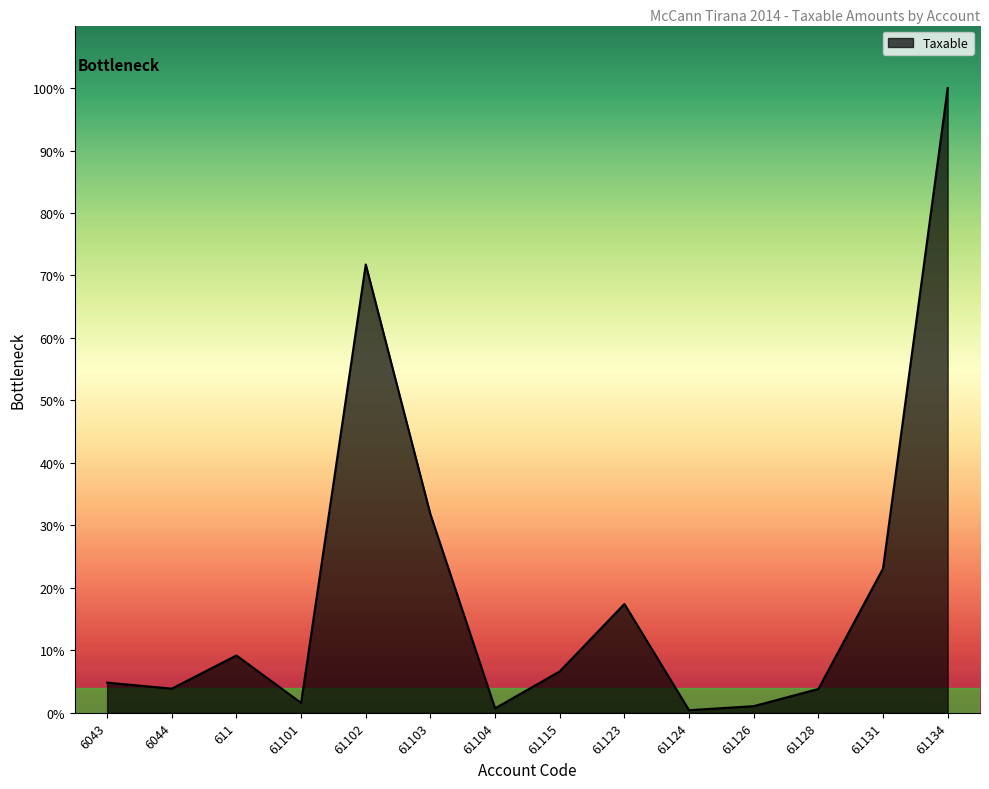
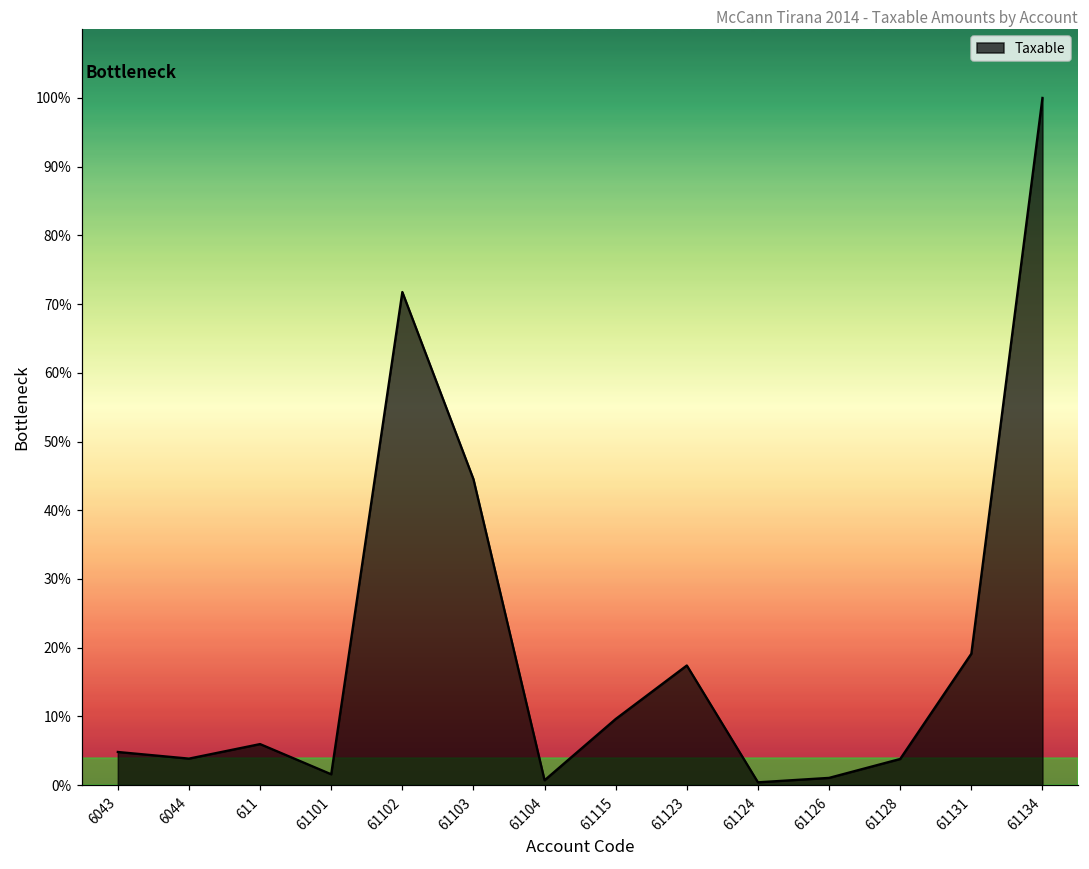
  {
    "6043": "5%",
-   "611": "9%",
+   "611": "6%",
    "61102": "72%",
-   "61103": "32%",
-   "61115": "7%",
+   "61103": "45%",
+   "61115": "10%",
    "61123": "17%",
-   "61131": "23%",
+   "61131": "19%",
    "61134": "100%"
  }
